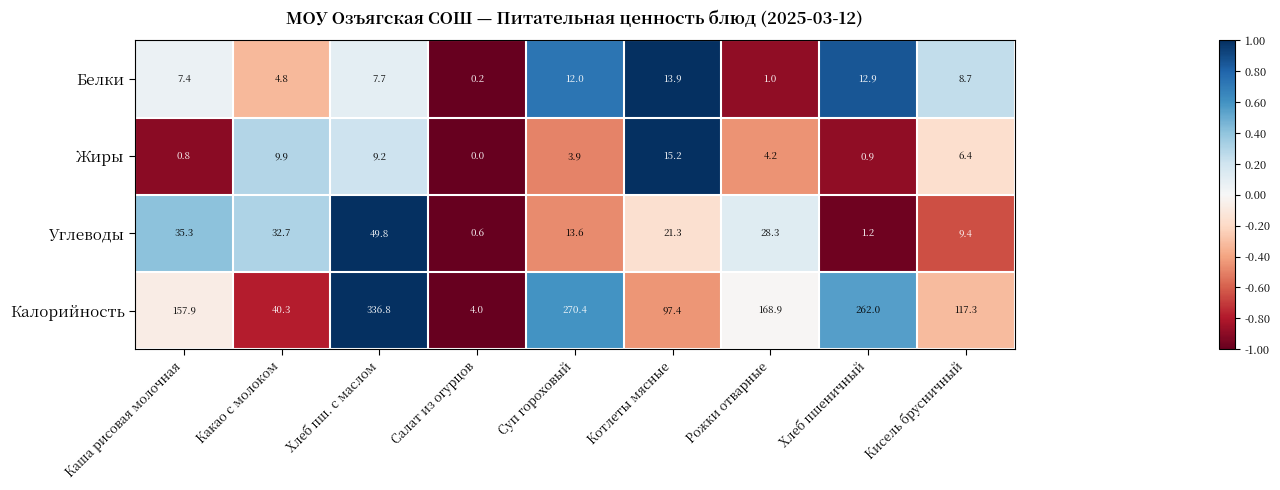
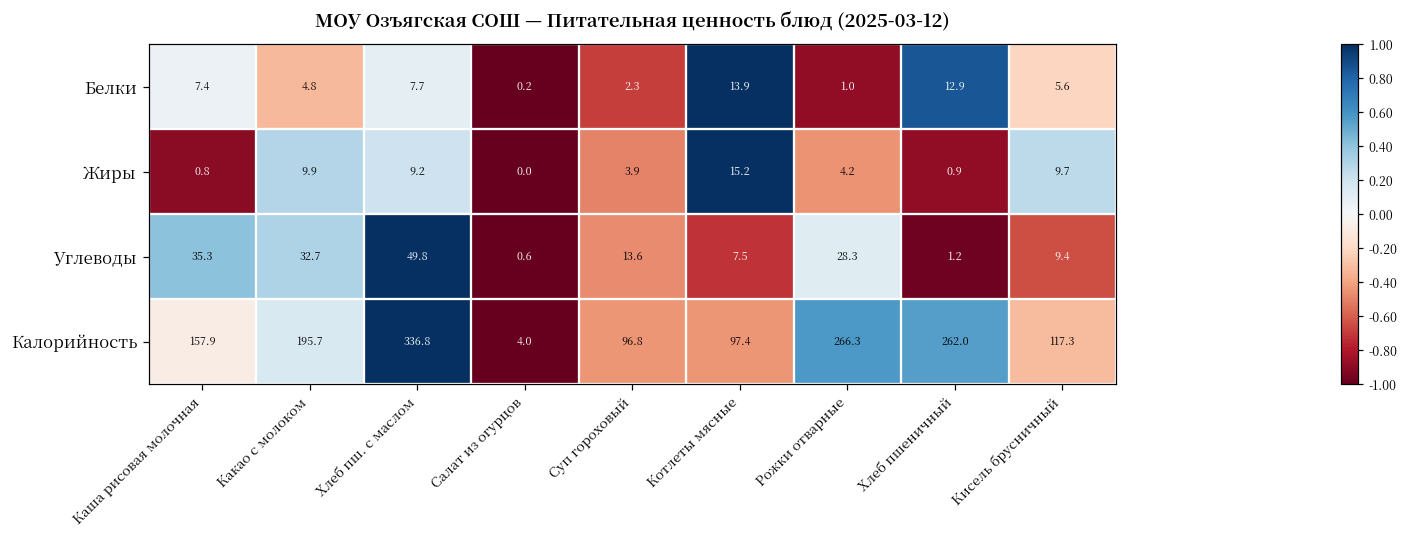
  {
    "Белки": {
      "Каша рисовая молочная": 7.4,
      "Какао с молоком": 4.8,
      "Хлеб пш. с маслом": 7.7,
      "Салат из огурцов": 0.2,
-     "Суп гороховый": 12.0,
+     "Суп гороховый": 2.3,
      "Котлеты мясные": 13.9,
      "Рожки отварные": 1.0,
      "Хлеб пшеничный": 12.9,
-     "Кисель брусничный": 8.7
+     "Кисель брусничный": 5.6
    },
    "Жиры": {
      "Каша рисовая молочная": 0.8,
      "Какао с молоком": 9.9,
      "Хлеб пш. с маслом": 9.2,
      "Салат из огурцов": 0.0,
      "Суп гороховый": 3.9,
      "Котлеты мясные": 15.2,
      "Рожки отварные": 4.2,
      "Хлеб пшеничный": 0.9,
-     "Кисель брусничный": 6.4
+     "Кисель брусничный": 9.7
    },
    "Углеводы": {
      "Каша рисовая молочная": 35.3,
      "Какао с молоком": 32.7,
      "Хлеб пш. с маслом": 49.8,
      "Салат из огурцов": 0.6,
      "Суп гороховый": 13.6,
-     "Котлеты мясные": 21.3,
+     "Котлеты мясные": 7.5,
      "Рожки отварные": 28.3,
      "Хлеб пшеничный": 1.2,
      "Кисель брусничный": 9.4
    },
    "Калорийность": {
      "Каша рисовая молочная": 157.9,
-     "Какао с молоком": 40.3,
+     "Какао с молоком": 195.7,
      "Хлеб пш. с маслом": 336.8,
      "Салат из огурцов": 4.0,
-     "Суп гороховый": 270.4,
+     "Суп гороховый": 96.8,
      "Котлеты мясные": 97.4,
-     "Рожки отварные": 168.9,
+     "Рожки отварные": 266.3,
      "Хлеб пшеничный": 262.0,
      "Кисель брусничный": 117.3
    }
  }
